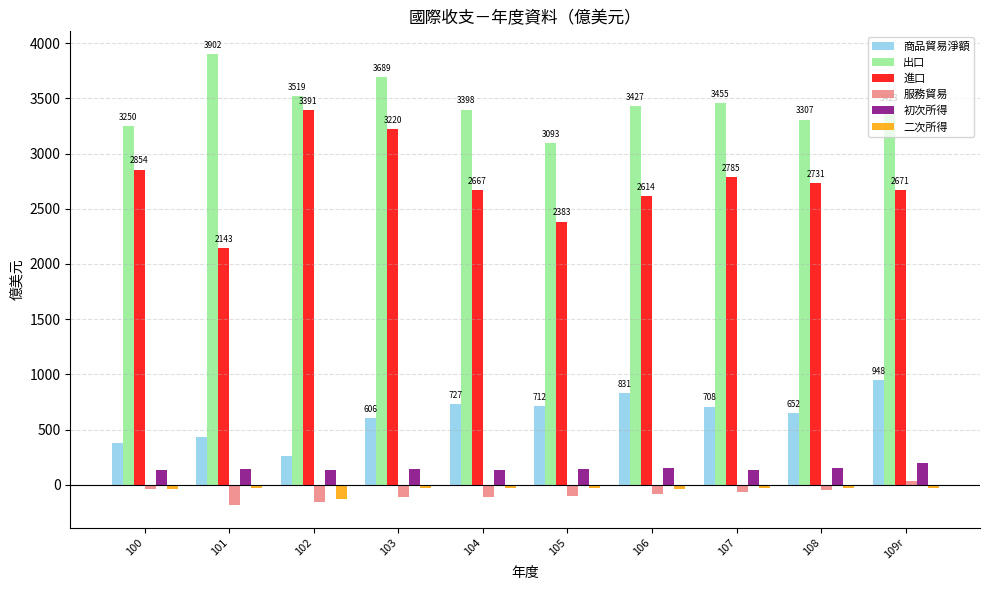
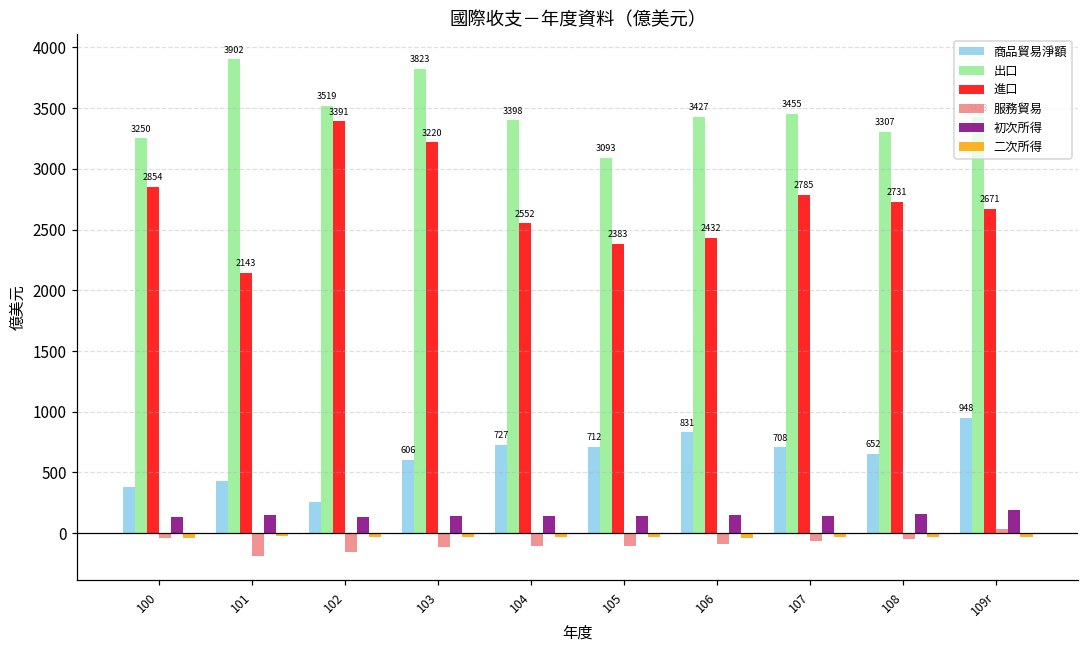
  {
    "商品貿易淨額": {
      "103": 606,
      "104": 727,
      "105": 712,
      "106": 831,
      "107": 708,
      "108": 652,
      "109r": 948
    },
    "出口": {
      "100": 3250,
      "101": 3902,
      "102": 3519,
-     "103": 3689,
+     "103": 3823,
      "104": 3398,
      "105": 3093,
      "106": 3427,
      "107": 3455,
      "108": 3307
    },
    "進口": {
      "100": 2854,
      "101": 2143,
      "102": 3391,
      "103": 3220,
-     "104": 2667,
+     "104": 2552,
      "105": 2383,
-     "106": 2614,
+     "106": 2432,
      "107": 2785,
      "108": 2731,
      "109r": 2671
    },
    "服務貿易": {
      "100": -40,
      "101": -180,
      "102": -150,
      "103": -110,
      "104": -110,
      "105": -110,
      "106": -90,
      "107": -70,
      "108": -50,
      "109r": 30
    },
    "初次所得": {
      "100": 130,
      "101": 150,
      "102": 140,
      "103": 140,
      "104": 140,
      "105": 140,
      "106": 150,
      "107": 140,
      "108": 150,
      "109r": 190
    },
    "二次所得": {
      "100": -40,
      "101": -30,
-     "102": -130,
+     "102": -30,
      "103": -30,
      "104": -30,
      "105": -30,
      "106": -40,
      "107": -30,
      "108": -30,
      "109r": -30
    }
  }
